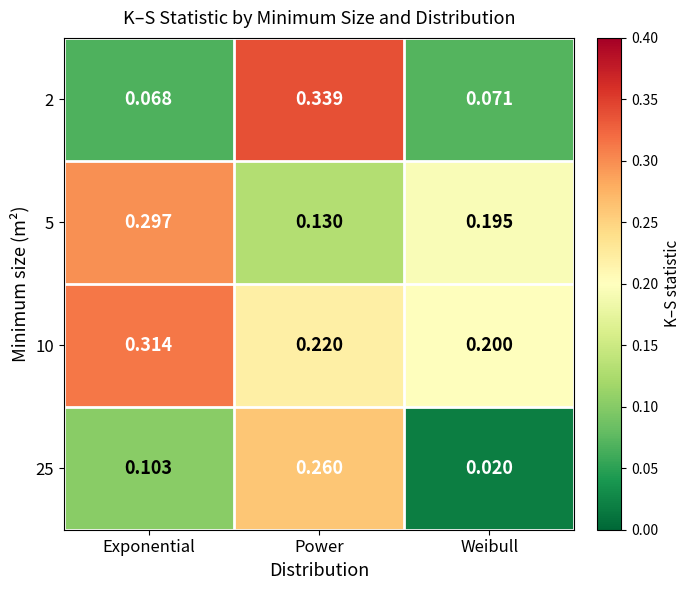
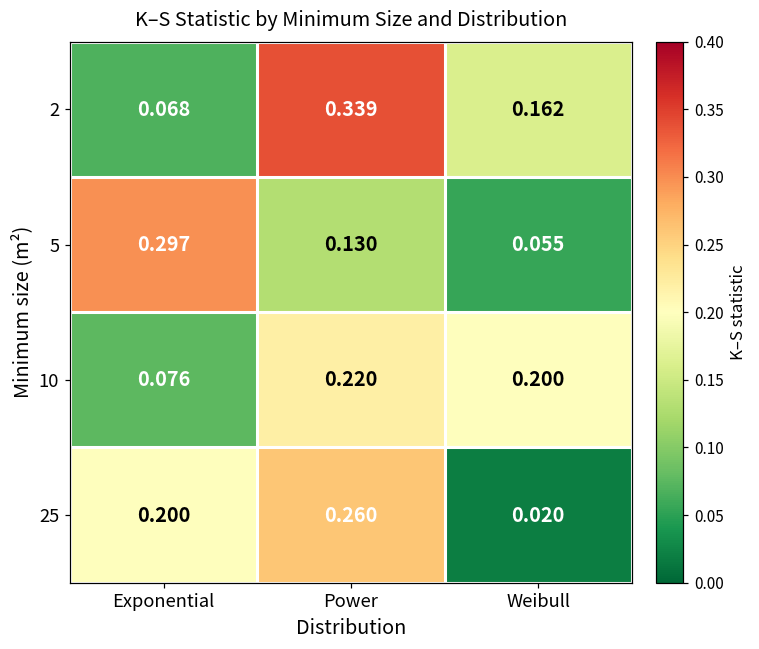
  {
    "2": {
      "Exponential": 0.068,
      "Power": 0.339,
-     "Weibull": 0.071
+     "Weibull": 0.162
    },
    "5": {
      "Exponential": 0.297,
      "Power": 0.130,
-     "Weibull": 0.195
+     "Weibull": 0.055
    },
    "10": {
-     "Exponential": 0.314,
+     "Exponential": 0.076,
      "Power": 0.220,
      "Weibull": 0.200
    },
    "25": {
-     "Exponential": 0.103,
+     "Exponential": 0.200,
      "Power": 0.260,
      "Weibull": 0.020
    }
  }
